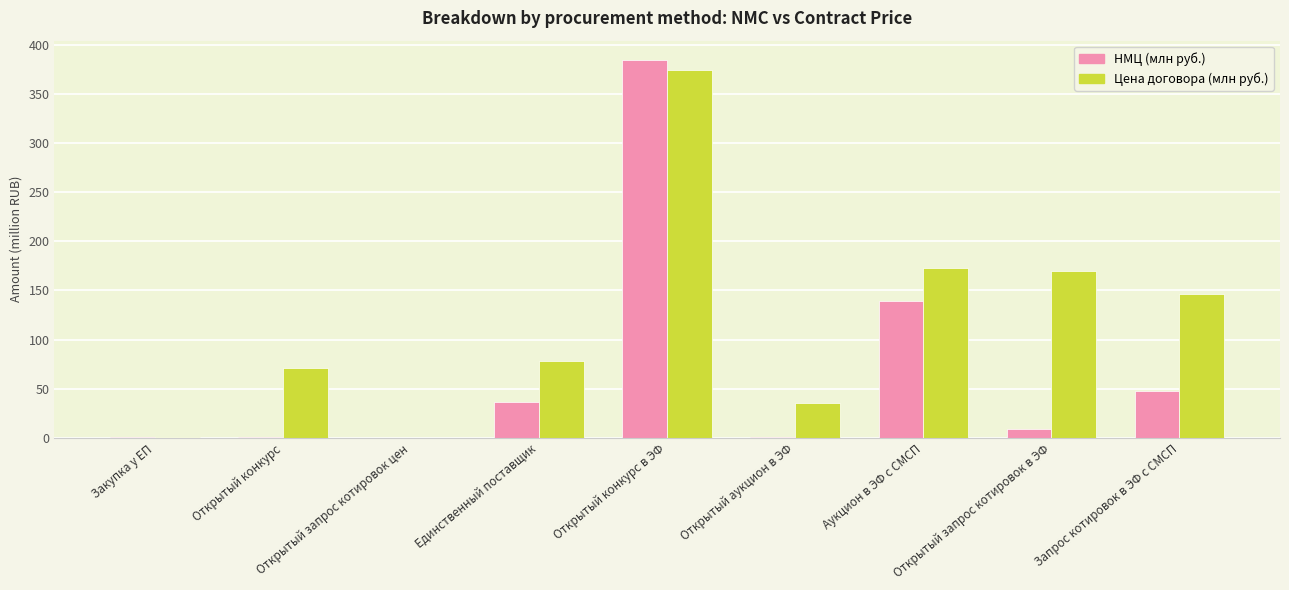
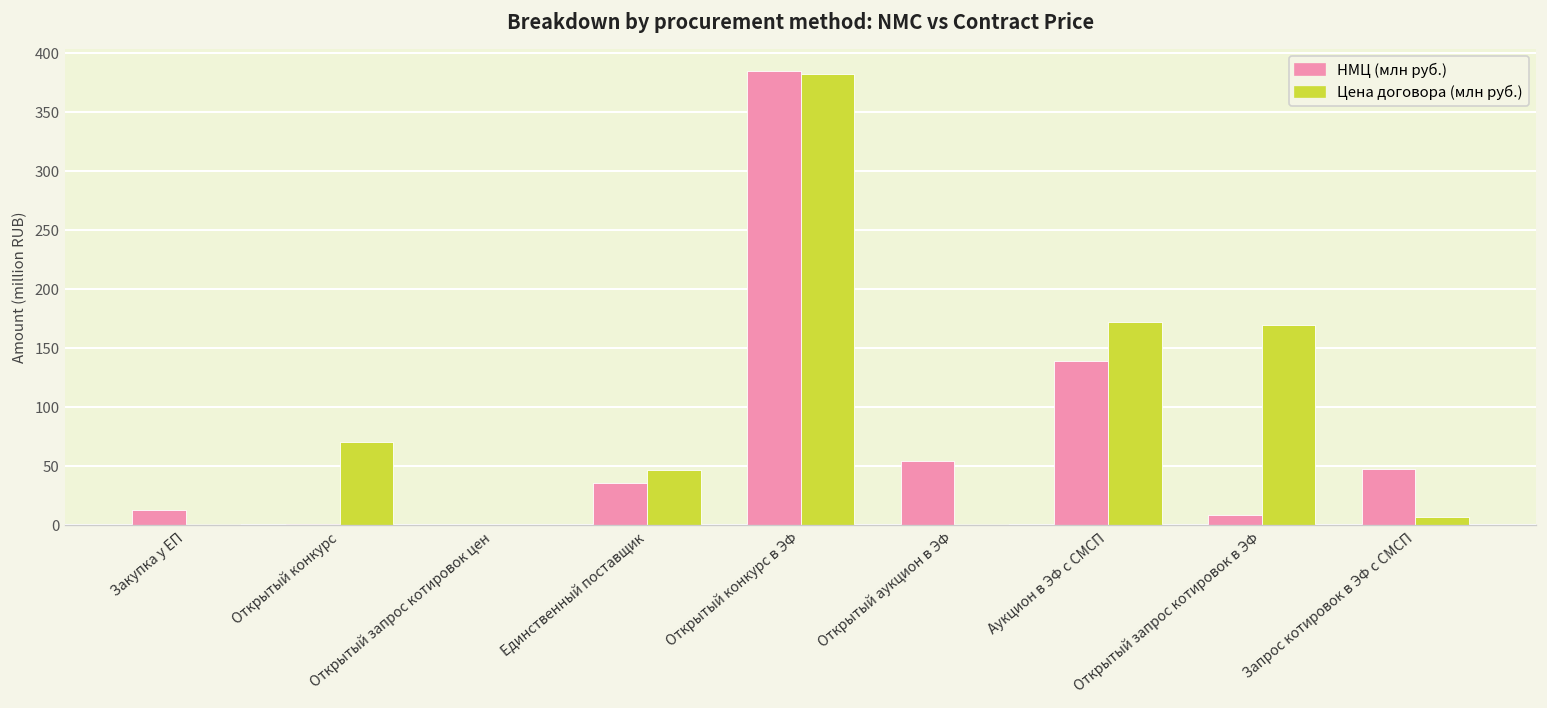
  {
    "НМЦ (млн руб.)": {
-     "Закупка у ЕП": 0,
+     "Закупка у ЕП": 10,
      "Единственный поставщик": 40,
      "Открытый конкурс в ЭФ": 380,
-     "Открытый аукцион в ЭФ": 0,
+     "Открытый аукцион в ЭФ": 50,
      "Аукцион в ЭФ с СМСП": 140,
      "Открытый запрос котировок в ЭФ": 10,
      "Запрос котировок в ЭФ с СМСП": 50
    },
    "Цена договора (млн руб.)": {
      "Открытый конкурс": 70,
-     "Единственный поставщик": 80,
-     "Открытый конкурс в ЭФ": 370,
-     "Открытый аукцион в ЭФ": 40,
+     "Единственный поставщик": 50,
+     "Открытый конкурс в ЭФ": 380,
+     "Открытый аукцион в ЭФ": 0,
      "Аукцион в ЭФ с СМСП": 170,
      "Открытый запрос котировок в ЭФ": 170,
-     "Запрос котировок в ЭФ с СМСП": 150
+     "Запрос котировок в ЭФ с СМСП": 10
    }
  }
